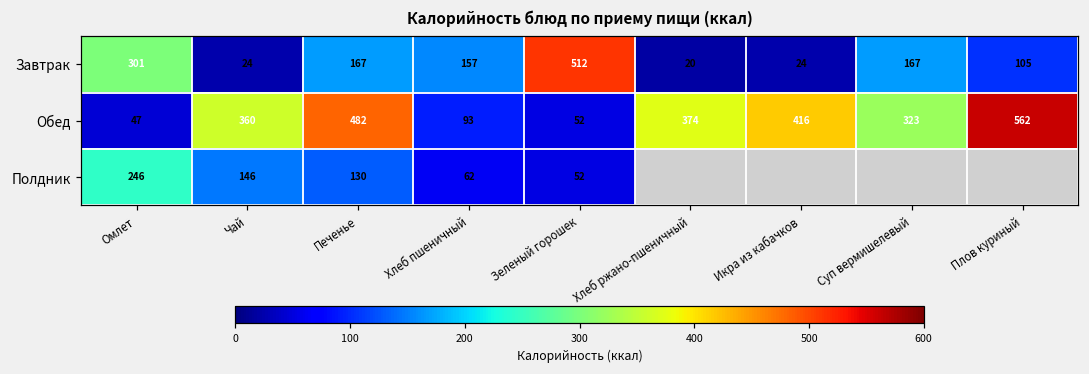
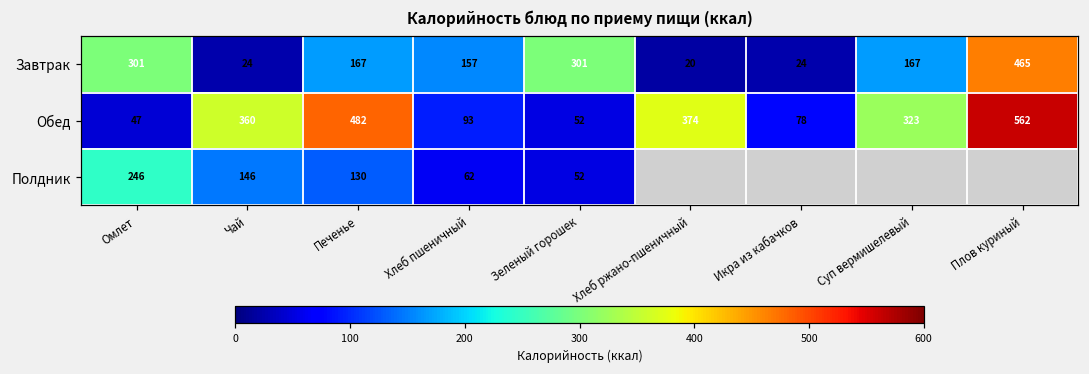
  {
    "Завтрак": {
      "Омлет": 301,
      "Чай": 24,
      "Печенье": 167,
      "Хлеб пшеничный": 157,
-     "Зеленый горошек": 512,
+     "Зеленый горошек": 301,
      "Хлеб ржано-пшеничный": 20,
      "Икра из кабачков": 24,
      "Суп вермишелевый": 167,
-     "Плов куриный": 105
+     "Плов куриный": 465
    },
    "Обед": {
      "Омлет": 47,
      "Чай": 360,
      "Печенье": 482,
      "Хлеб пшеничный": 93,
      "Зеленый горошек": 52,
      "Хлеб ржано-пшеничный": 374,
-     "Икра из кабачков": 416,
+     "Икра из кабачков": 78,
      "Суп вермишелевый": 323,
      "Плов куриный": 562
    },
    "Полдник": {
      "Омлет": 246,
      "Чай": 146,
      "Печенье": 130,
      "Хлеб пшеничный": 62,
      "Зеленый горошек": 52
    }
  }
